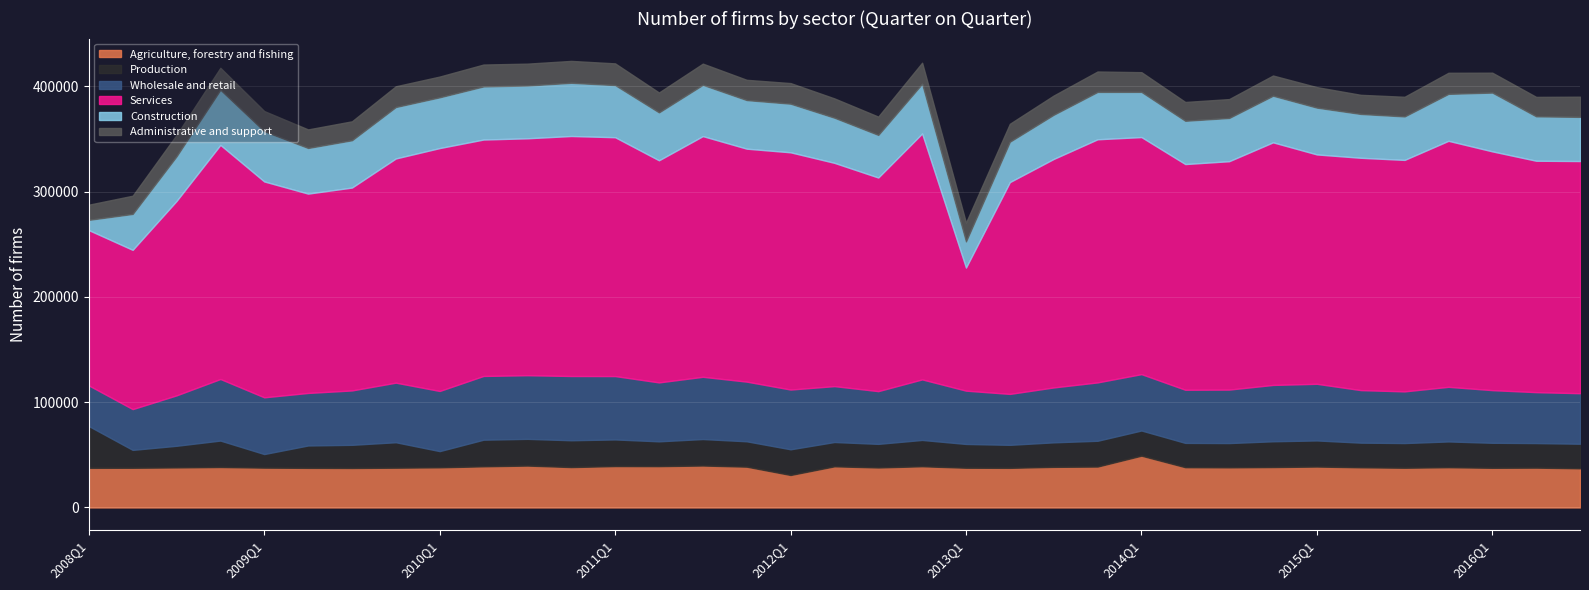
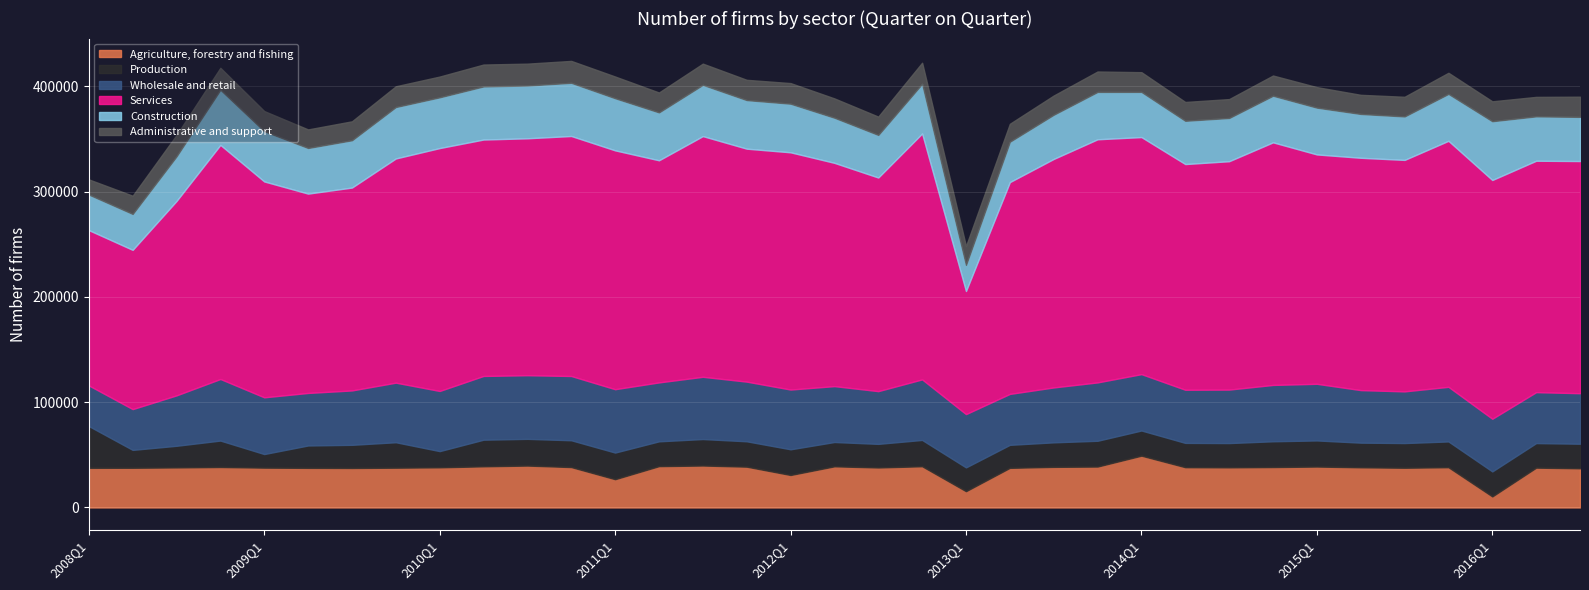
  {
    "Agriculture, forestry and fishing": {
      "2008Q1": 38000,
      "2009Q1": 38000,
      "2010Q1": 38000,
-     "2011Q1": 39000,
+     "2011Q1": 27000,
      "2012Q1": 31000,
-     "2013Q1": 38000,
+     "2013Q1": 15000,
      "2014Q1": 49000,
      "2015Q1": 39000,
-     "2016Q1": 38000
+     "2016Q1": 10000
    },
    "Production": {
      "2008Q1": 40000,
      "2009Q1": 13000,
      "2010Q1": 15000,
      "2011Q1": 25000,
      "2012Q1": 24000,
      "2013Q1": 23000,
      "2014Q1": 24000,
      "2015Q1": 25000,
      "2016Q1": 24000
    },
    "Services": {
      "2008Q1": 148000,
      "2009Q1": 205000,
      "2010Q1": 231000,
      "2011Q1": 227000,
      "2012Q1": 225000,
      "2013Q1": 117000,
      "2014Q1": 225000,
      "2015Q1": 218000,
      "2016Q1": 227000
    },
    "Construction": {
-     "2008Q1": 10000,
+     "2008Q1": 34000,
      "2010Q1": 48000,
      "2011Q1": 50000,
      "2012Q1": 46000,
      "2013Q1": 25000,
      "2014Q1": 43000,
      "2015Q1": 44000,
      "2016Q1": 56000
    }
  }
